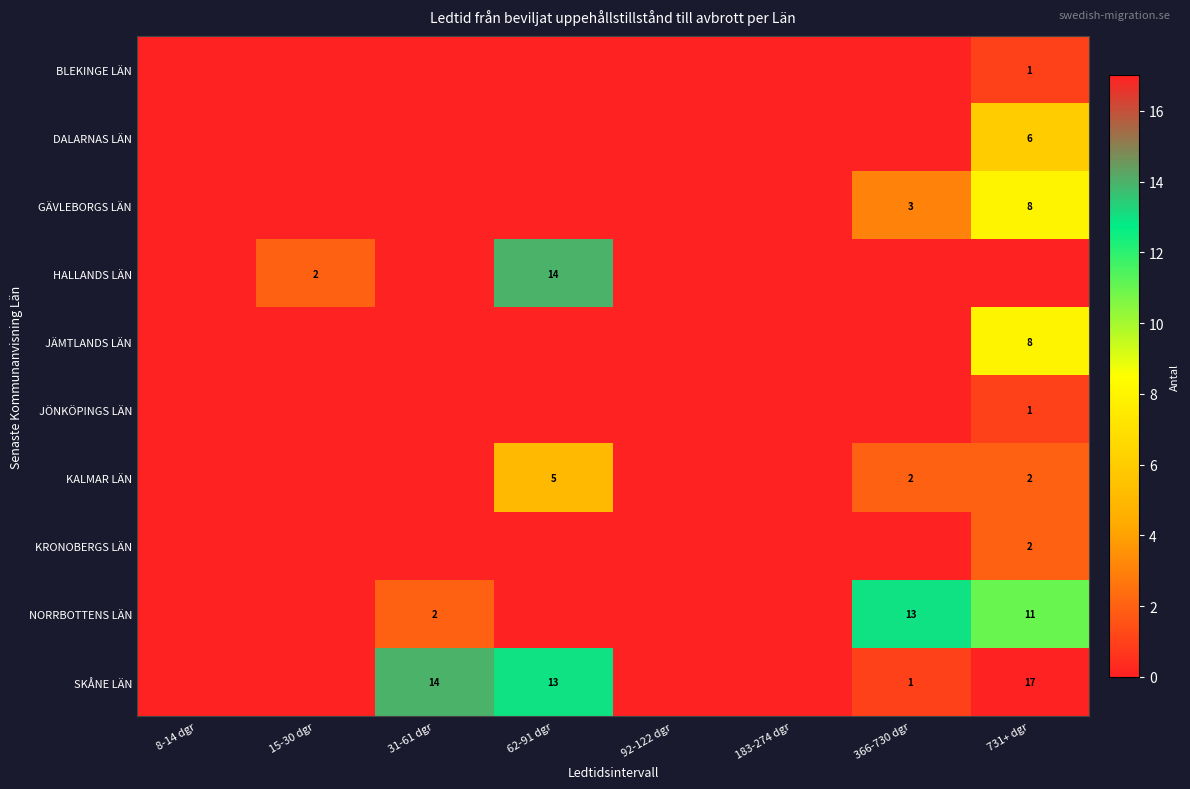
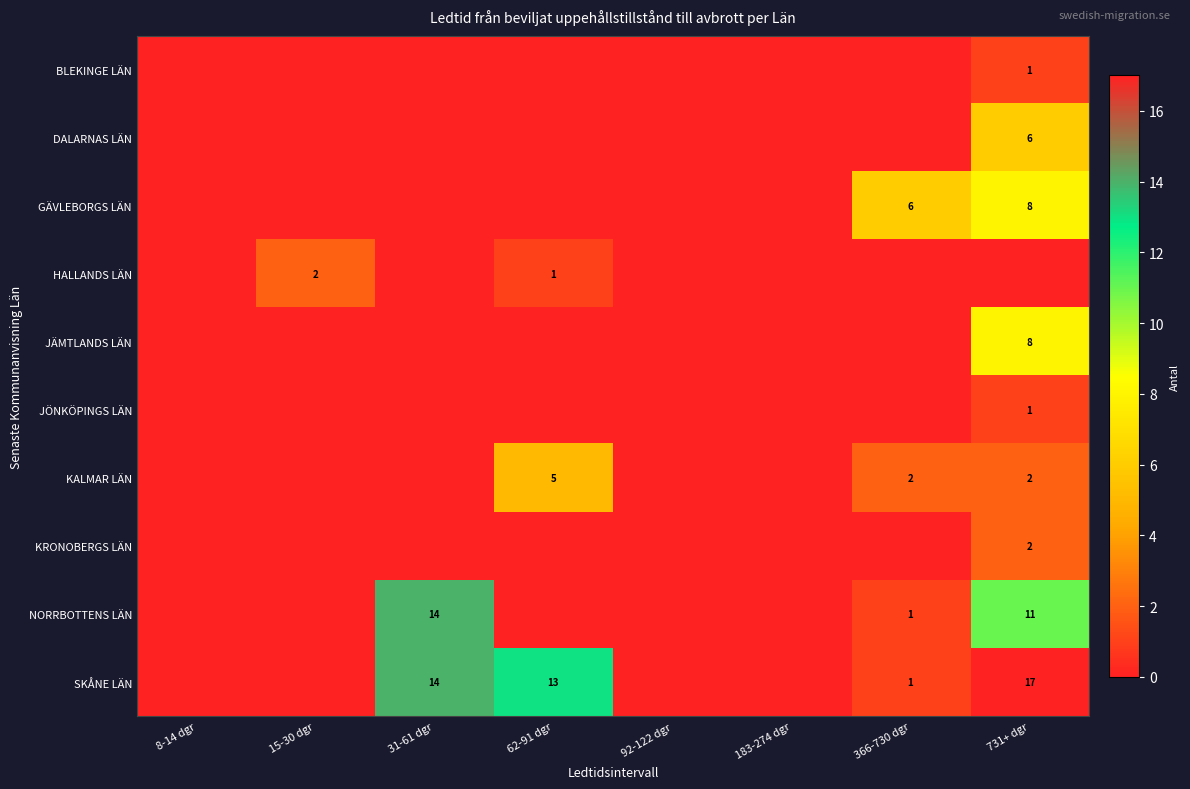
  {
    "BLEKINGE LÄN": {
      "731+ dgr": 1
    },
    "DALARNAS LÄN": {
      "731+ dgr": 6
    },
    "GÄVLEBORGS LÄN": {
-     "366-730 dgr": 3,
+     "366-730 dgr": 6,
      "731+ dgr": 8
    },
    "HALLANDS LÄN": {
      "15-30 dgr": 2,
-     "62-91 dgr": 14
+     "62-91 dgr": 1
    },
    "JÄMTLANDS LÄN": {
      "731+ dgr": 8
    },
    "JÖNKÖPINGS LÄN": {
      "731+ dgr": 1
    },
    "KALMAR LÄN": {
      "62-91 dgr": 5,
      "366-730 dgr": 2,
      "731+ dgr": 2
    },
    "KRONOBERGS LÄN": {
      "731+ dgr": 2
    },
    "NORRBOTTENS LÄN": {
-     "31-61 dgr": 2,
-     "366-730 dgr": 13,
+     "31-61 dgr": 14,
+     "366-730 dgr": 1,
      "731+ dgr": 11
    },
    "SKÅNE LÄN": {
      "31-61 dgr": 14,
      "62-91 dgr": 13,
      "366-730 dgr": 1,
      "731+ dgr": 17
    }
  }
